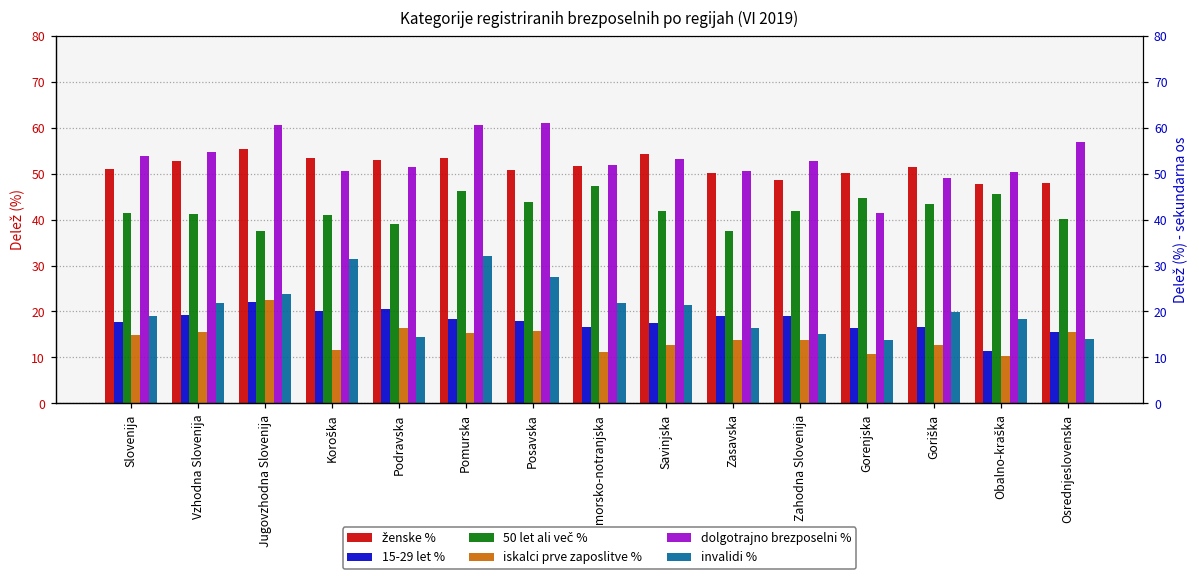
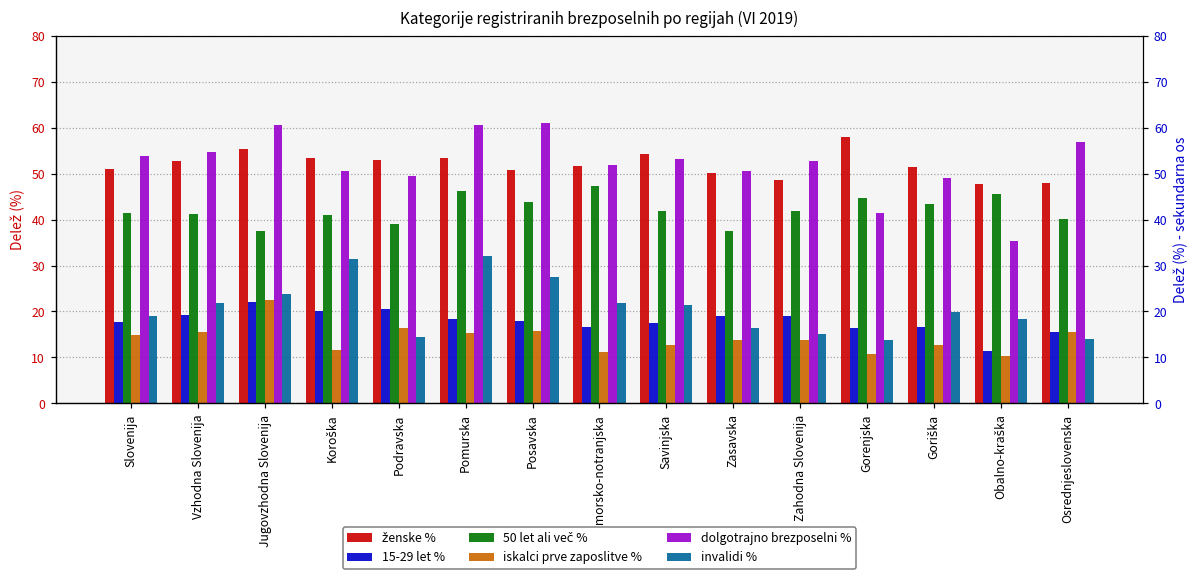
  {
    "ženske %": {
      "Slovenija": 51,
      "Vzhodna Slovenija": 53,
      "Jugovzhodna Slovenija": 55,
      "Koroška": 53,
      "Podravska": 53,
      "Pomurska": 53,
      "Posavska": 51,
      "Primorsko-notranjska": 52,
      "Savinjska": 54,
      "Zasavska": 50,
      "Zahodna Slovenija": 49,
-     "Gorenjska": 50,
+     "Gorenjska": 58,
      "Goriška": 51,
      "Obalno-kraška": 48,
      "Osrednjeslovenska": 48
    },
    "15-29 let %": {
      "Slovenija": 18,
      "Vzhodna Slovenija": 19,
      "Jugovzhodna Slovenija": 22,
      "Koroška": 20,
      "Podravska": 21,
      "Pomurska": 18,
      "Posavska": 18,
      "Primorsko-notranjska": 17,
      "Savinjska": 17,
      "Zasavska": 19,
      "Zahodna Slovenija": 19,
      "Gorenjska": 16,
      "Goriška": 17,
      "Obalno-kraška": 11,
      "Osrednjeslovenska": 16
    },
    "50 let ali več %": {
      "Slovenija": 41,
      "Vzhodna Slovenija": 41,
      "Jugovzhodna Slovenija": 37,
      "Koroška": 41,
      "Podravska": 39,
      "Pomurska": 46,
      "Posavska": 44,
      "Primorsko-notranjska": 47,
      "Savinjska": 42,
      "Zasavska": 37,
      "Zahodna Slovenija": 42,
      "Gorenjska": 45,
      "Goriška": 43,
      "Obalno-kraška": 46,
      "Osrednjeslovenska": 40
    },
    "iskalci prve zaposlitve %": {
      "Slovenija": 15,
      "Vzhodna Slovenija": 15,
      "Jugovzhodna Slovenija": 22,
      "Koroška": 12,
      "Podravska": 16,
      "Pomurska": 15,
      "Posavska": 16,
      "Primorsko-notranjska": 11,
      "Savinjska": 13,
      "Zasavska": 14,
      "Zahodna Slovenija": 14,
      "Gorenjska": 11,
      "Goriška": 13,
      "Obalno-kraška": 10,
      "Osrednjeslovenska": 15
    },
    "dolgotrajno brezposelni %": {
      "Slovenija": 54,
      "Vzhodna Slovenija": 55,
      "Jugovzhodna Slovenija": 61,
      "Koroška": 51,
-     "Podravska": 51,
+     "Podravska": 49,
      "Pomurska": 61,
      "Posavska": 61,
      "Primorsko-notranjska": 52,
      "Savinjska": 53,
      "Zasavska": 51,
      "Zahodna Slovenija": 53,
      "Gorenjska": 41,
      "Goriška": 49,
-     "Obalno-kraška": 50,
+     "Obalno-kraška": 35,
      "Osrednjeslovenska": 57
    },
    "invalidi %": {
      "Slovenija": 19,
      "Vzhodna Slovenija": 22,
      "Jugovzhodna Slovenija": 24,
      "Koroška": 32,
      "Podravska": 14,
      "Pomurska": 32,
      "Posavska": 27,
      "Primorsko-notranjska": 22,
      "Savinjska": 21,
      "Zasavska": 16,
      "Zahodna Slovenija": 15,
      "Gorenjska": 14,
      "Goriška": 20,
      "Obalno-kraška": 18,
      "Osrednjeslovenska": 14
    }
  }
